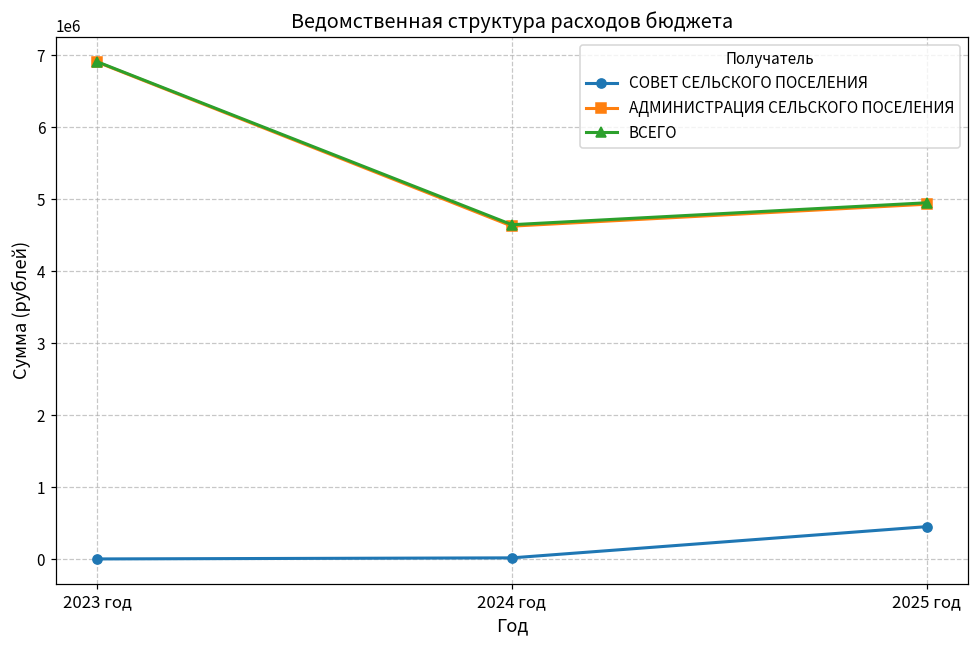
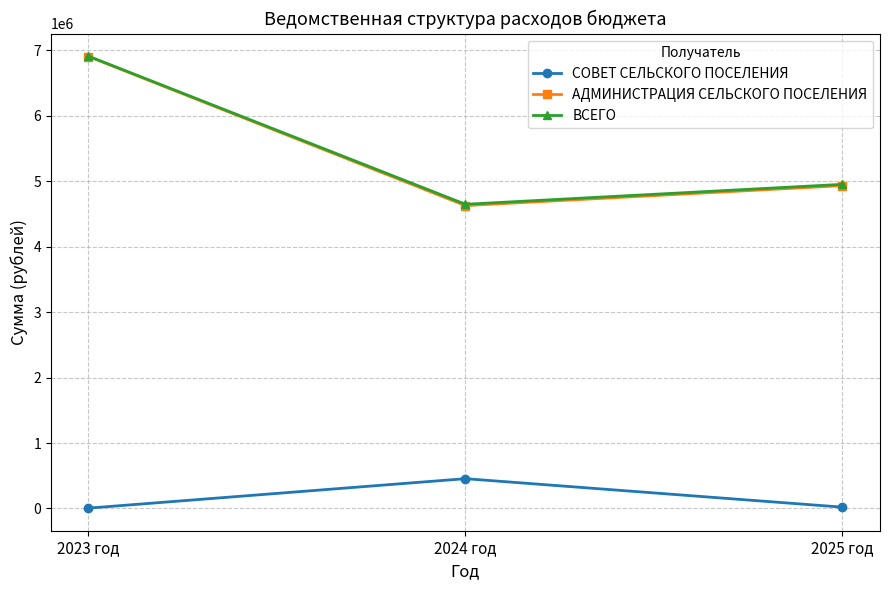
  {
    "СОВЕТ СЕЛЬСКОГО ПОСЕЛЕНИЯ": {
      "2023 год": 0,
-     "2024 год": 0,
-     "2025 год": 500000
+     "2024 год": 500000,
+     "2025 год": 0
    }
  }
